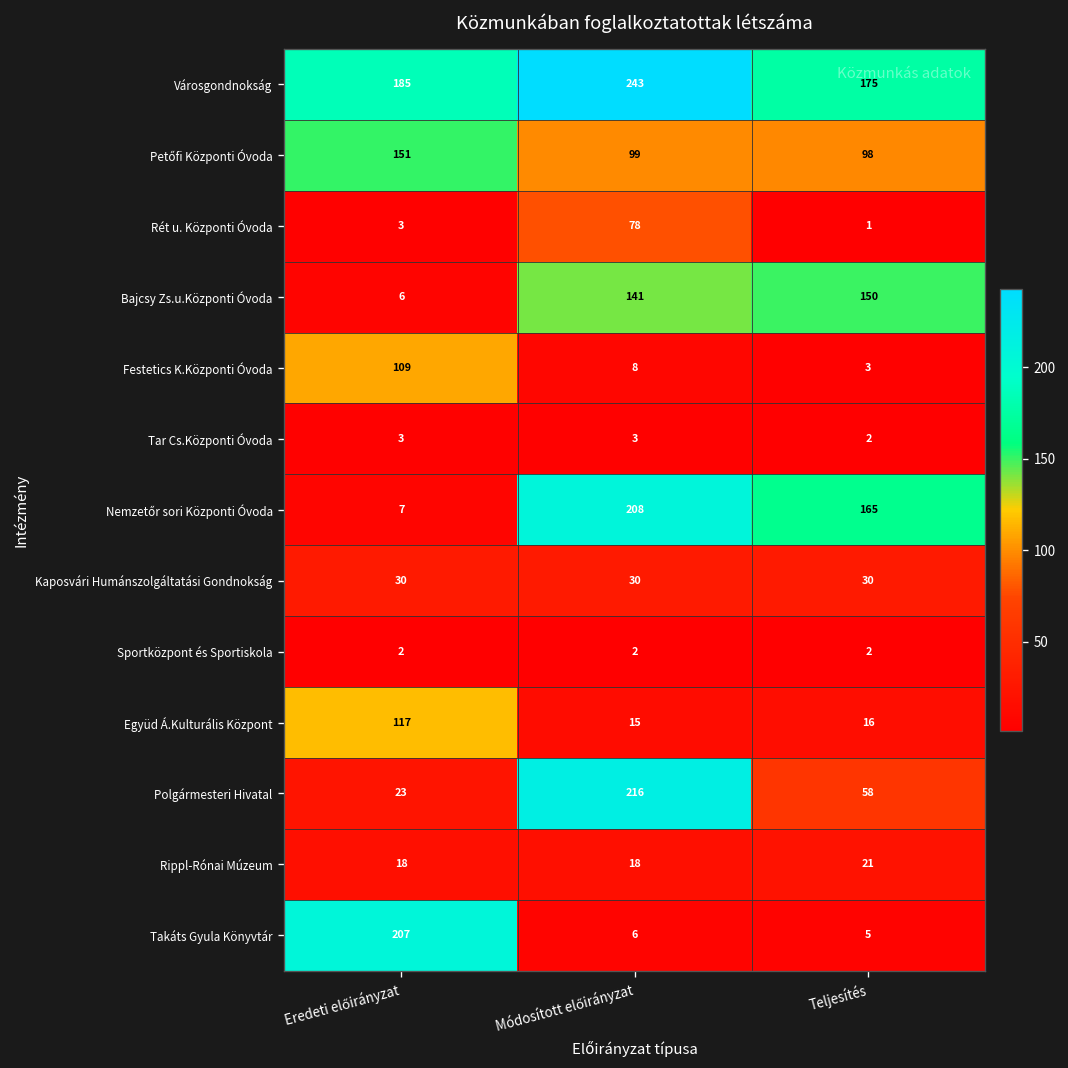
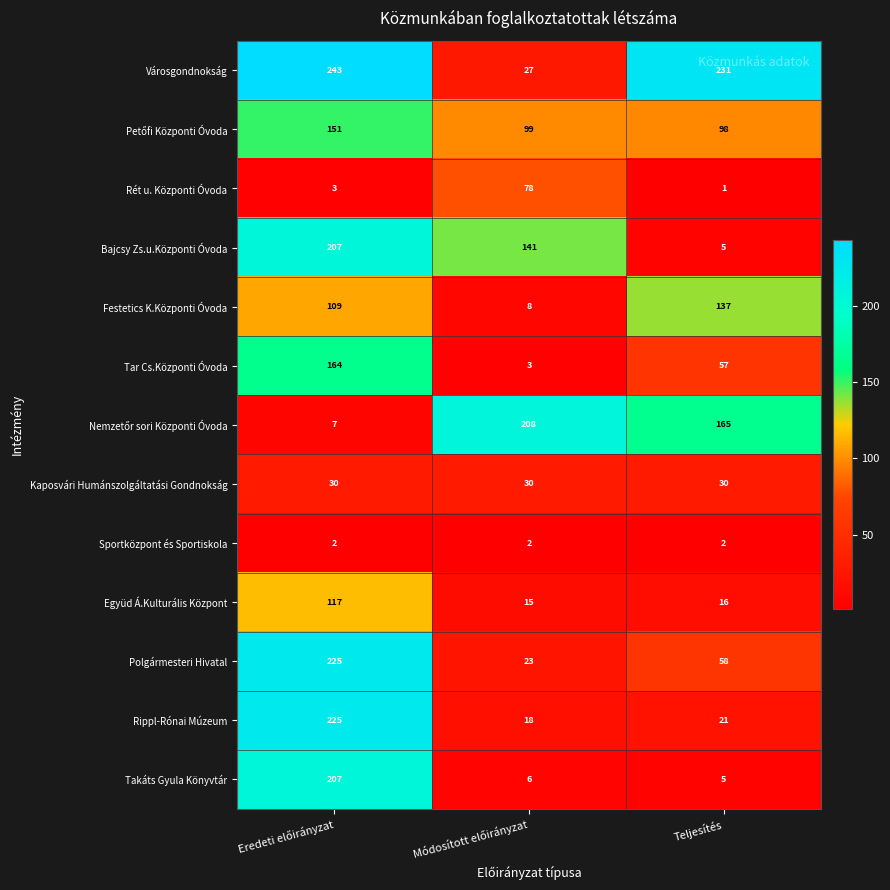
  {
    "Városgondnokság": {
-     "Eredeti előirányzat": 185,
-     "Módosított előirányzat": 243,
-     "Teljesítés": 175
+     "Eredeti előirányzat": 243,
+     "Módosított előirányzat": 27,
+     "Teljesítés": 231
    },
    "Petőfi Központi Óvoda": {
      "Eredeti előirányzat": 151,
      "Módosított előirányzat": 99,
      "Teljesítés": 98
    },
    "Rét u. Központi Óvoda": {
      "Eredeti előirányzat": 3,
      "Módosított előirányzat": 78,
      "Teljesítés": 1
    },
    "Bajcsy Zs.u.Központi Óvoda": {
-     "Eredeti előirányzat": 6,
+     "Eredeti előirányzat": 207,
      "Módosított előirányzat": 141,
-     "Teljesítés": 150
+     "Teljesítés": 5
    },
    "Festetics K.Központi Óvoda": {
      "Eredeti előirányzat": 109,
      "Módosított előirányzat": 8,
-     "Teljesítés": 3
+     "Teljesítés": 137
    },
    "Tar Cs.Központi Óvoda": {
-     "Eredeti előirányzat": 3,
+     "Eredeti előirányzat": 164,
      "Módosított előirányzat": 3,
-     "Teljesítés": 2
+     "Teljesítés": 57
    },
    "Nemzetőr sori Központi Óvoda": {
      "Eredeti előirányzat": 7,
      "Módosított előirányzat": 208,
      "Teljesítés": 165
    },
    "Kaposvári Humánszolgáltatási Gondnokság": {
      "Eredeti előirányzat": 30,
      "Módosított előirányzat": 30,
      "Teljesítés": 30
    },
    "Sportközpont és Sportiskola": {
      "Eredeti előirányzat": 2,
      "Módosított előirányzat": 2,
      "Teljesítés": 2
    },
    "Együd Á.Kulturális Központ": {
      "Eredeti előirányzat": 117,
      "Módosított előirányzat": 15,
      "Teljesítés": 16
    },
    "Polgármesteri Hivatal": {
-     "Eredeti előirányzat": 23,
-     "Módosított előirányzat": 216,
+     "Eredeti előirányzat": 225,
+     "Módosított előirányzat": 23,
      "Teljesítés": 58
    },
    "Rippl-Rónai Múzeum": {
-     "Eredeti előirányzat": 18,
+     "Eredeti előirányzat": 225,
      "Módosított előirányzat": 18,
      "Teljesítés": 21
    },
    "Takáts Gyula Könyvtár": {
      "Eredeti előirányzat": 207,
      "Módosított előirányzat": 6,
      "Teljesítés": 5
    }
  }
